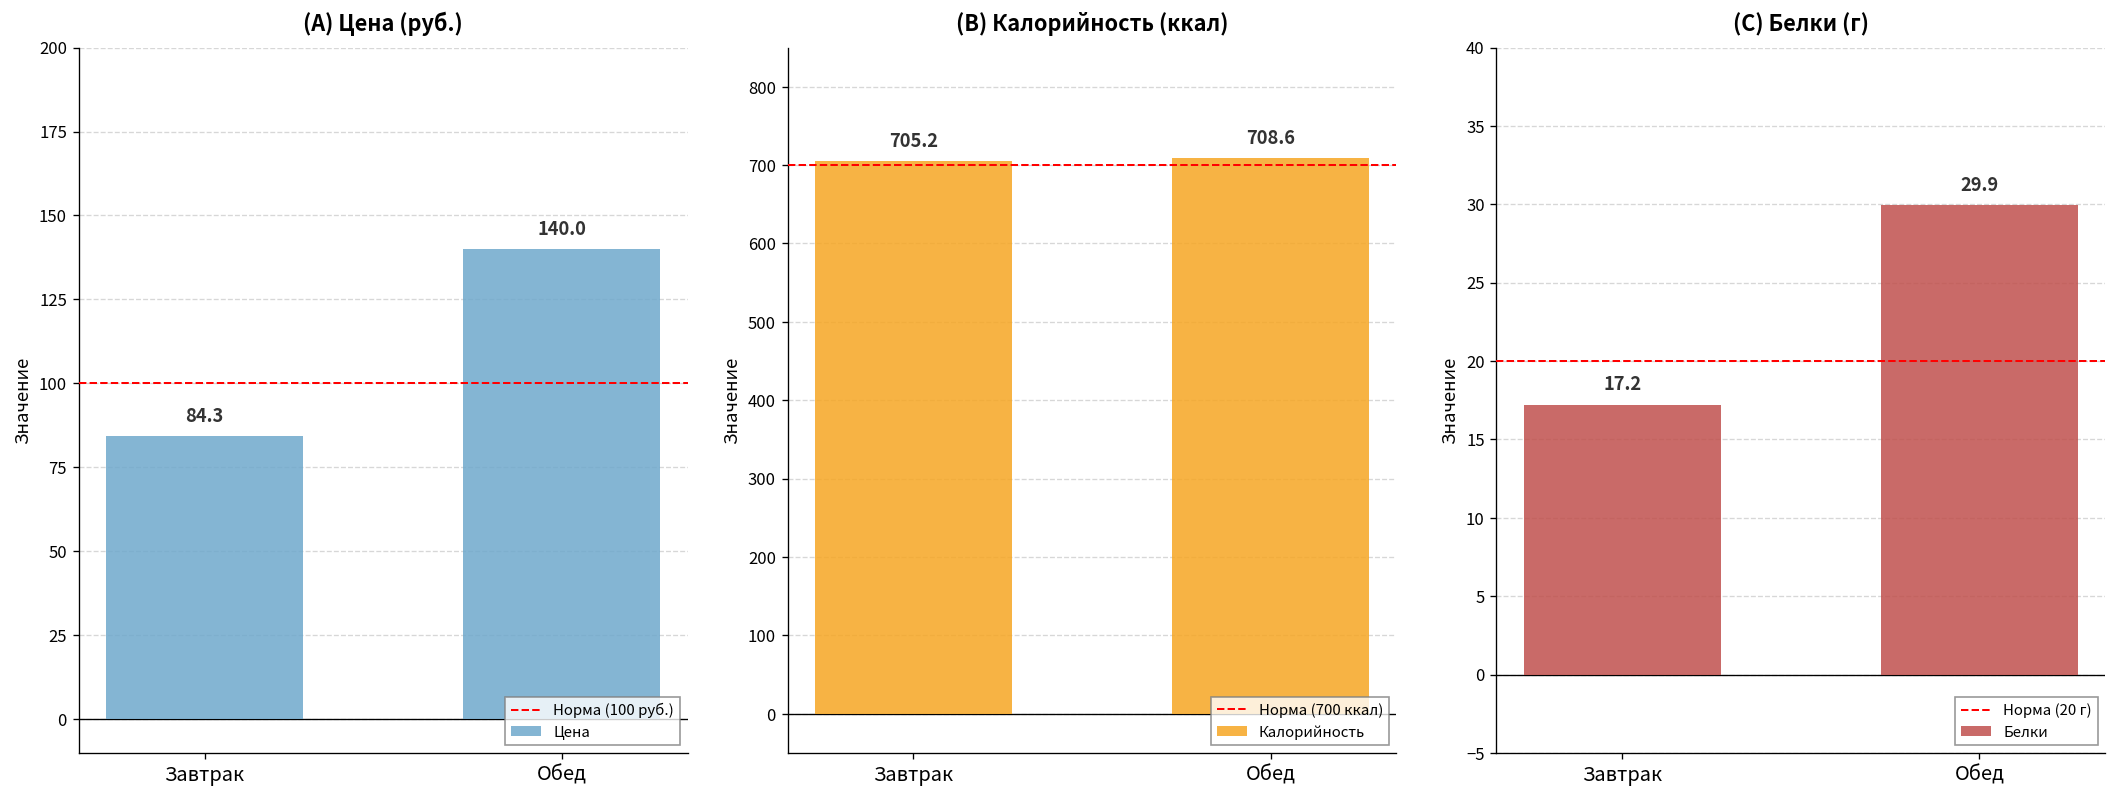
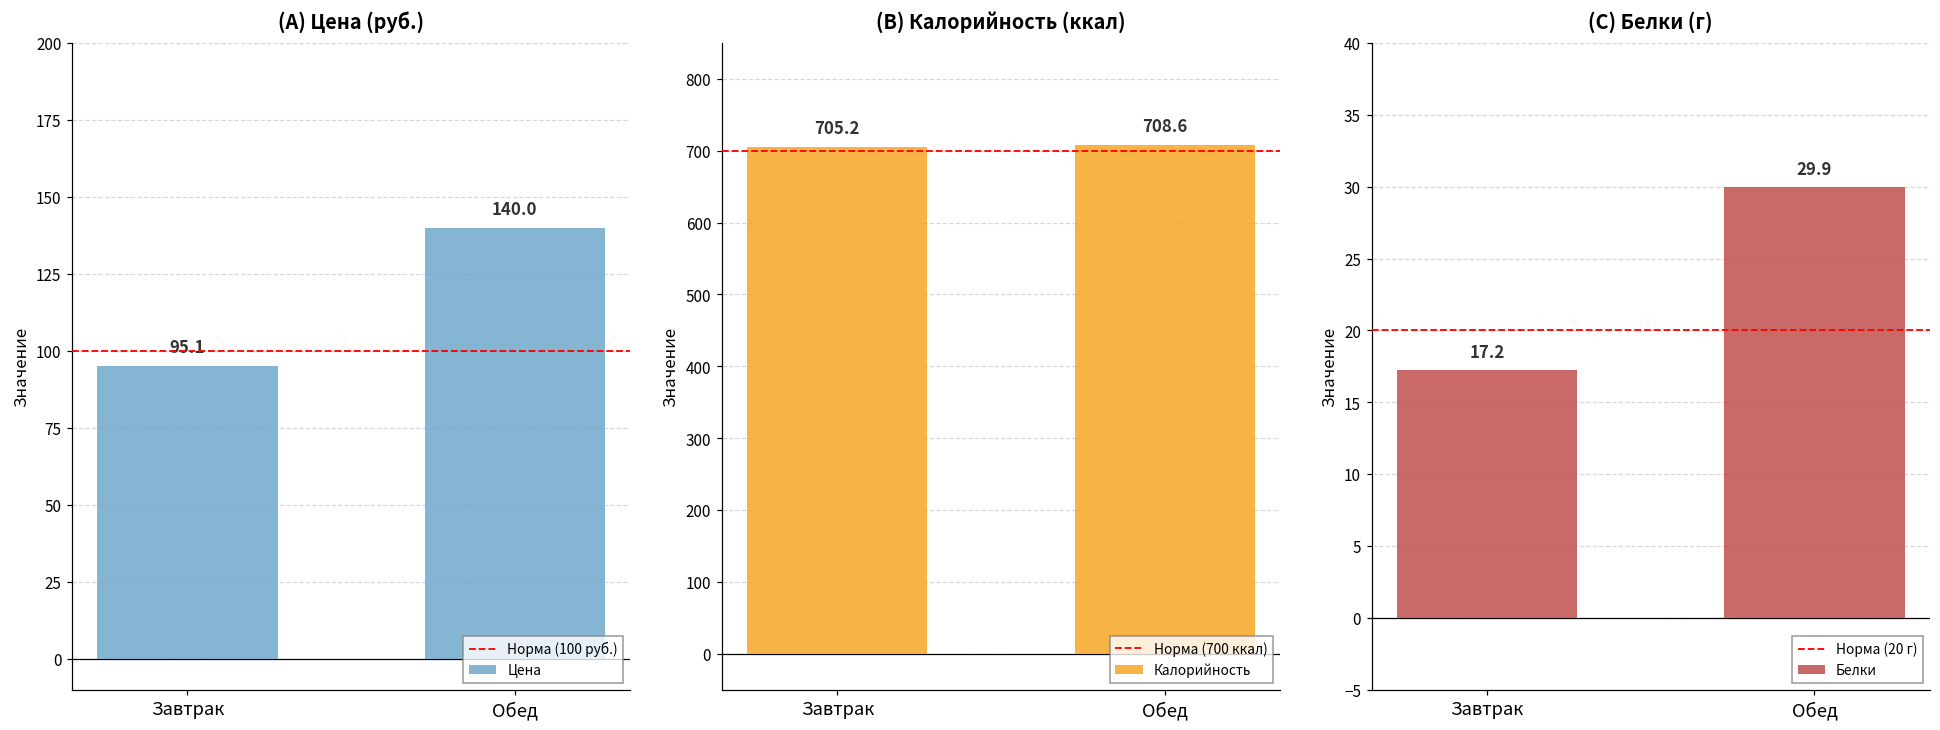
  {
    "(A) Цена (руб.)": {
-     "Завтрак": 84.3,
+     "Завтрак": 95.1,
      "Обед": 140.0
    },
    "(B) Калорийность (ккал)": {
      "Завтрак": 705.2,
      "Обед": 708.6
    },
    "(C) Белки (г)": {
      "Завтрак": 17.2,
      "Обед": 29.9
    }
  }
